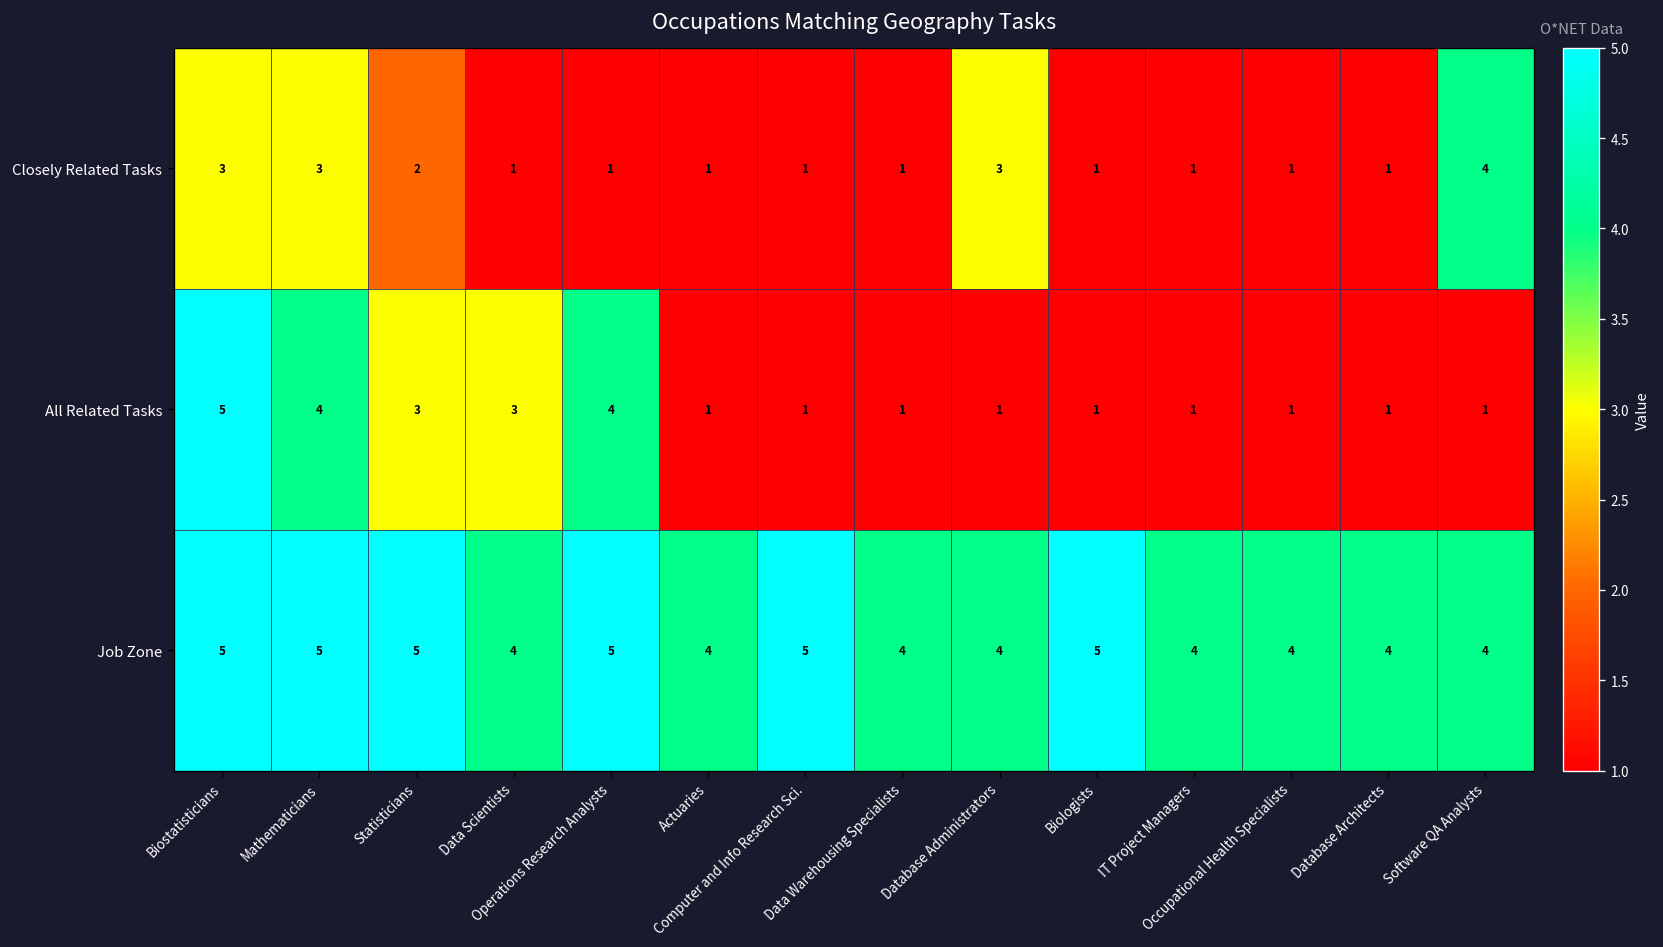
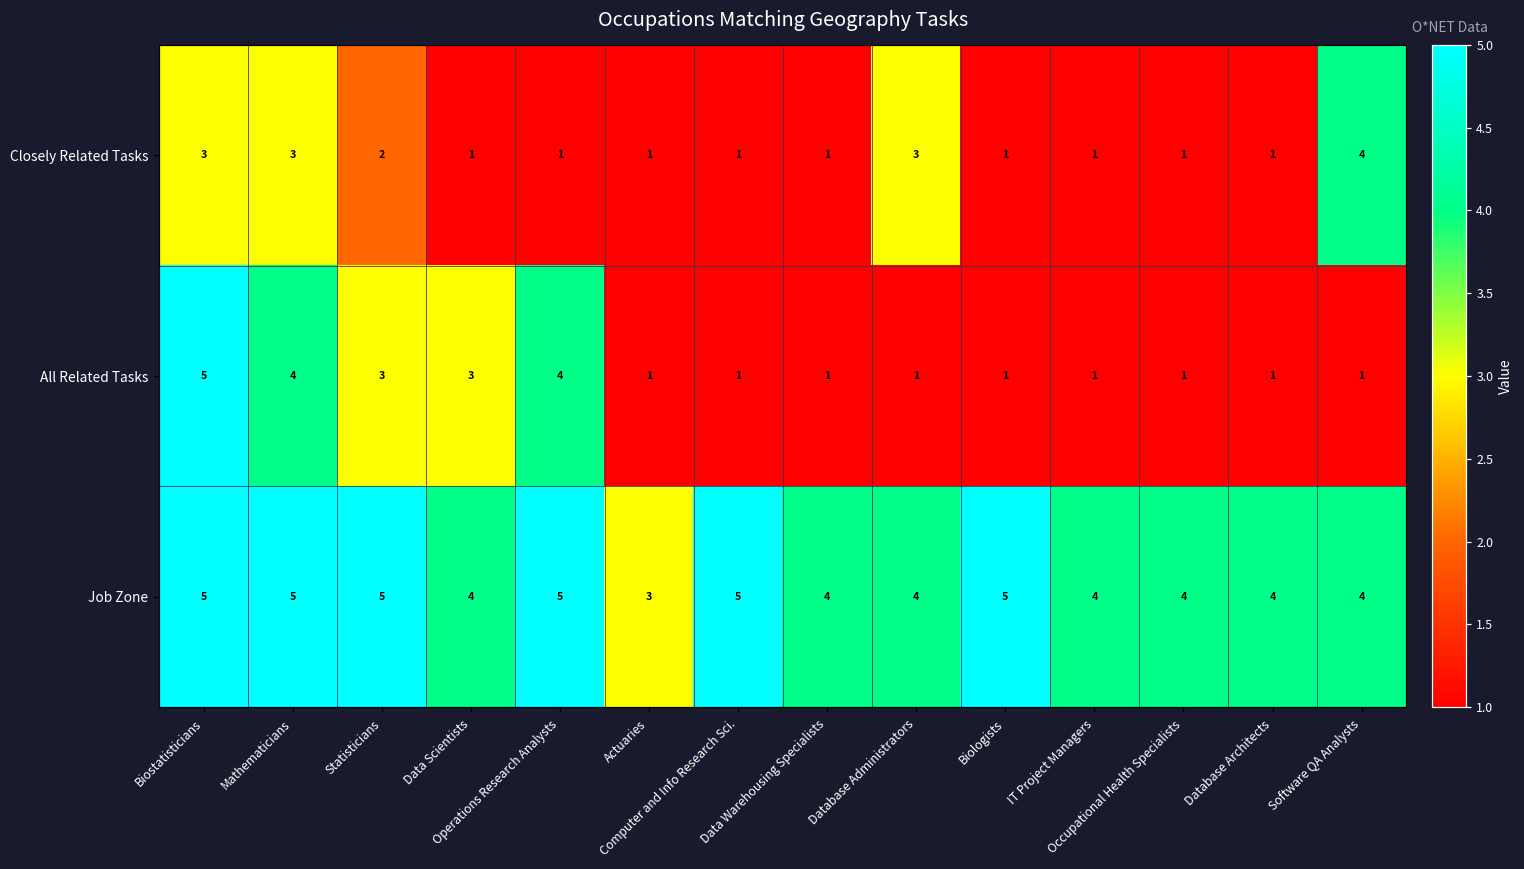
  {
    "Closely Related Tasks": {
      "Biostatisticians": 3,
      "Mathematicians": 3,
      "Statisticians": 2,
      "Data Scientists": 1,
      "Operations Research Analysts": 1,
      "Actuaries": 1,
      "Computer and Info Research Sci.": 1,
      "Data Warehousing Specialists": 1,
      "Database Administrators": 3,
      "Biologists": 1,
      "IT Project Managers": 1,
      "Occupational Health Specialists": 1,
      "Database Architects": 1,
      "Software QA Analysts": 4
    },
    "All Related Tasks": {
      "Biostatisticians": 5,
      "Mathematicians": 4,
      "Statisticians": 3,
      "Data Scientists": 3,
      "Operations Research Analysts": 4,
      "Actuaries": 1,
      "Computer and Info Research Sci.": 1,
      "Data Warehousing Specialists": 1,
      "Database Administrators": 1,
      "Biologists": 1,
      "IT Project Managers": 1,
      "Occupational Health Specialists": 1,
      "Database Architects": 1,
      "Software QA Analysts": 1
    },
    "Job Zone": {
      "Biostatisticians": 5,
      "Mathematicians": 5,
      "Statisticians": 5,
      "Data Scientists": 4,
      "Operations Research Analysts": 5,
-     "Actuaries": 4,
+     "Actuaries": 3,
      "Computer and Info Research Sci.": 5,
      "Data Warehousing Specialists": 4,
      "Database Administrators": 4,
      "Biologists": 5,
      "IT Project Managers": 4,
      "Occupational Health Specialists": 4,
      "Database Architects": 4,
      "Software QA Analysts": 4
    }
  }
